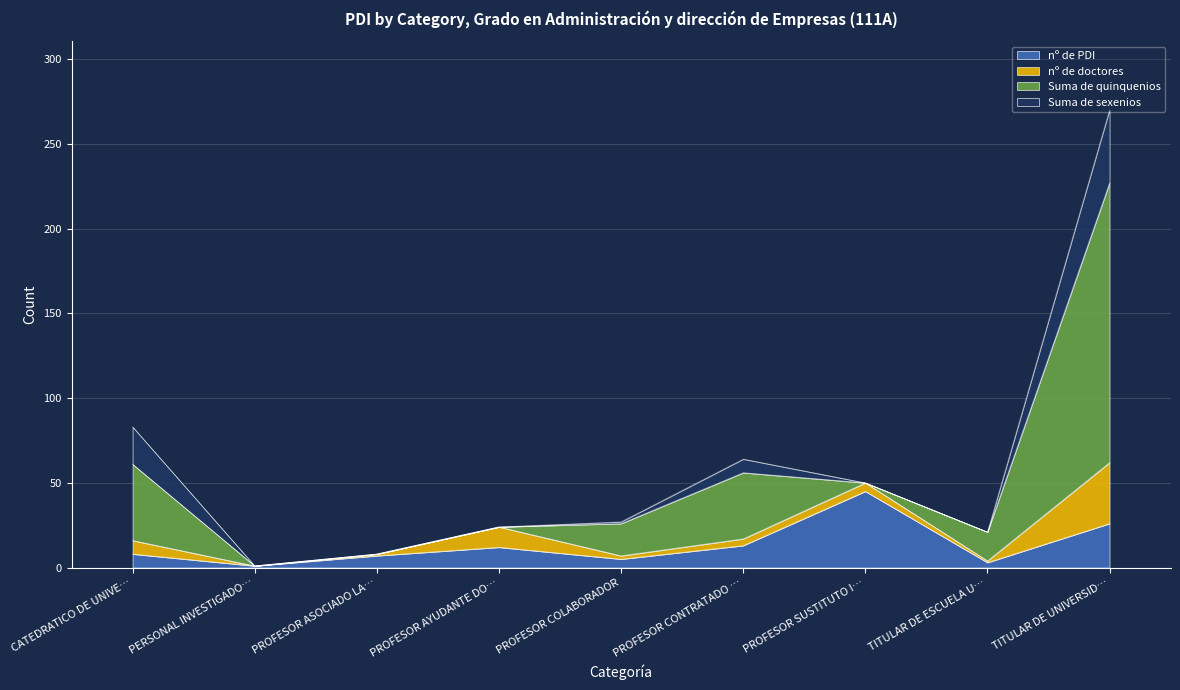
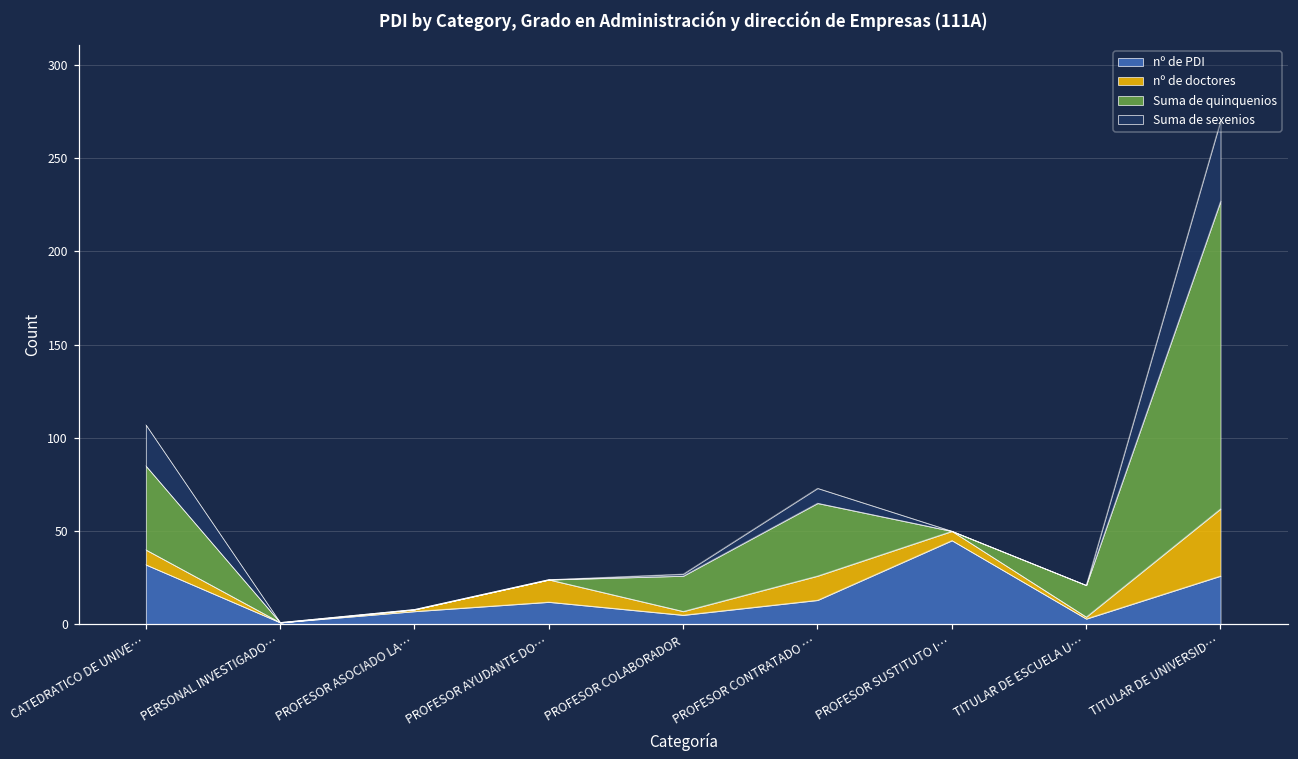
  {
    "nº de PDI": {
-     "CATEDRATICO DE UNIVE…": 8,
+     "CATEDRATICO DE UNIVE…": 32,
      "PROFESOR AYUDANTE DO…": 12,
      "PROFESOR COLABORADOR": 5,
      "PROFESOR CONTRATADO …": 13,
      "PROFESOR SUSTITUTO I…": 45,
      "TITULAR DE UNIVERSID…": 26
    },
    "nº de doctores": {
      "CATEDRATICO DE UNIVE…": 8,
      "PROFESOR COLABORADOR": 2,
-     "PROFESOR CONTRATADO …": 4,
+     "PROFESOR CONTRATADO …": 13,
      "TITULAR DE UNIVERSID…": 36
    },
    "Suma de quinquenios": {
      "CATEDRATICO DE UNIVE…": 45,
      "PROFESOR CONTRATADO …": 39,
      "TITULAR DE UNIVERSID…": 165
    },
    "Suma de sexenios": {
      "CATEDRATICO DE UNIVE…": 22,
      "PROFESOR CONTRATADO …": 8
    }
  }
